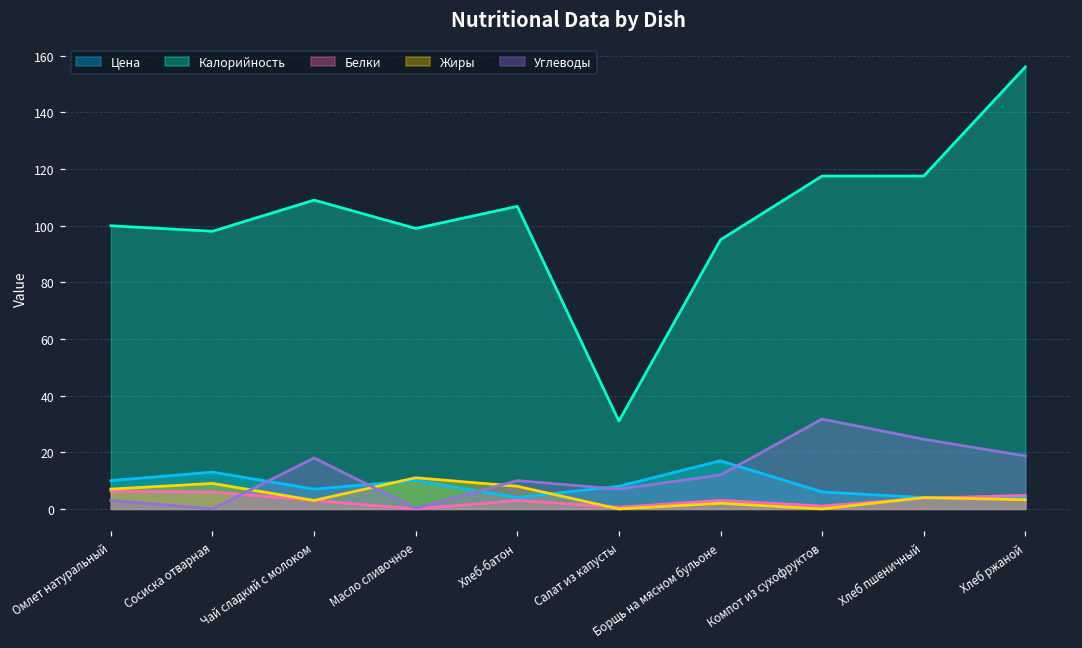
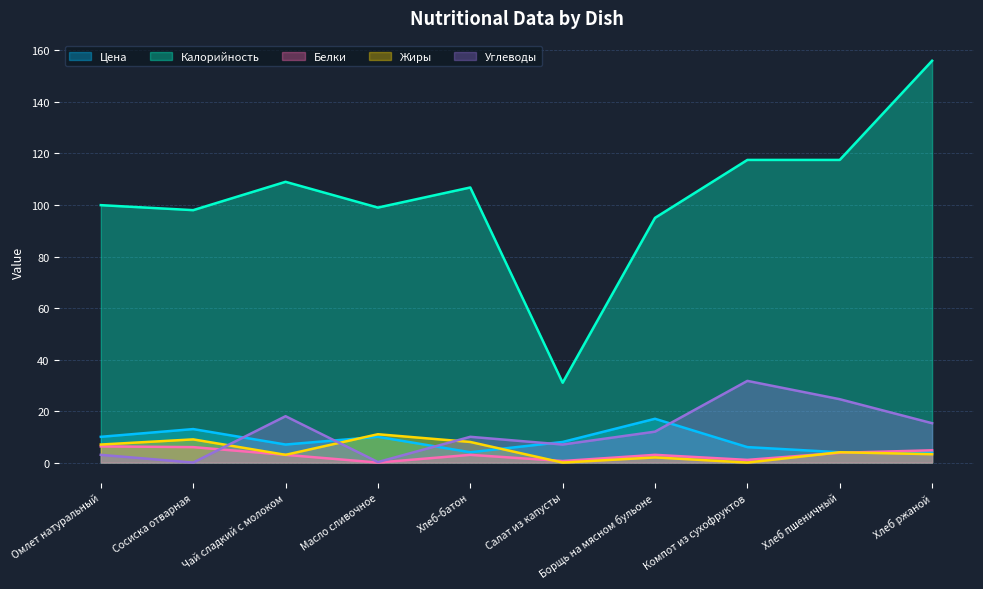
  {
    "Белки": {
      "Сосиска отварная": 6,
      "Борщь на мясном бульоне": 3,
      "Компот из сухофруктов": 1
    },
    "Жиры": {
      "Сосиска отварная": 9,
      "Масло сливочное": 11,
      "Хлеб-батон": 8,
      "Борщь на мясном бульоне": 2,
      "Компот из сухофруктов": 0
    },
    "Углеводы": {
      "Омлет натуральный": 3,
      "Сосиска отварная": 0,
      "Чай сладкий с молоком": 18,
      "Хлеб-батон": 10,
      "Борщь на мясном бульоне": 12,
      "Компот из сухофруктов": 32,
      "Хлеб пшеничный": 25,
-     "Хлеб ржаной": 19
+     "Хлеб ржаной": 15
    }
  }
